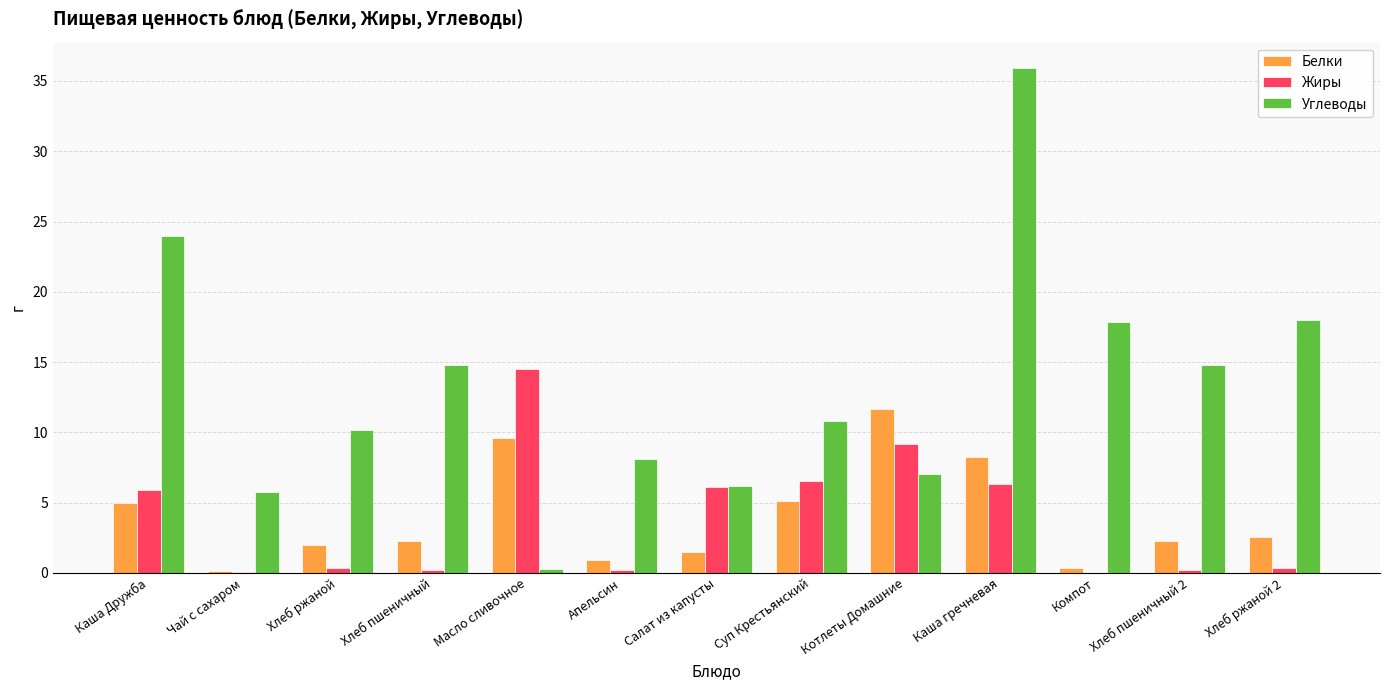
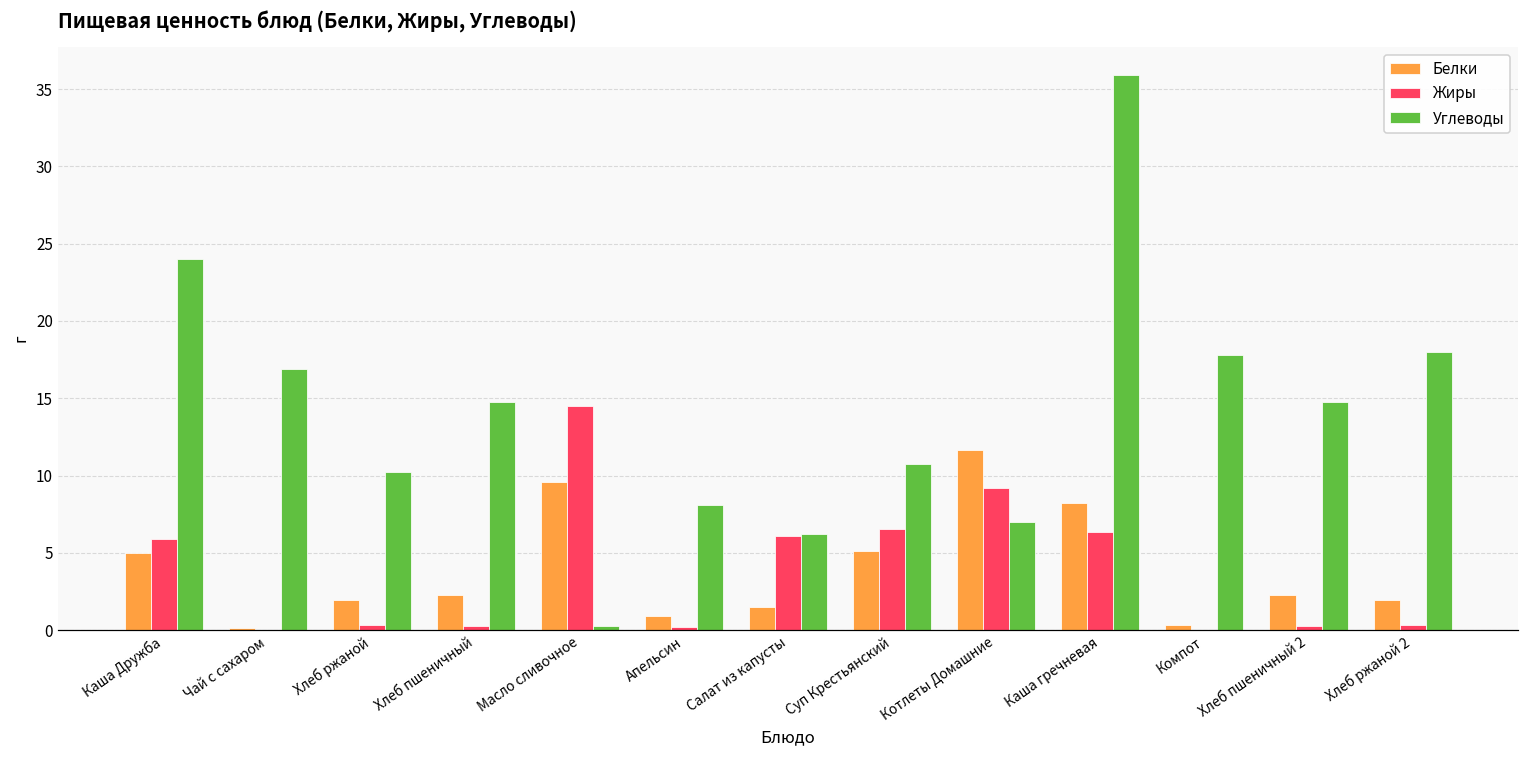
  {
    "Белки": {
      "Каша Дружба": 5.0,
      "Хлеб ржаной": 2.0,
      "Хлеб пшеничный": 2.3,
      "Масло сливочное": 9.6,
      "Апельсин": 0.9,
      "Салат из капусты": 1.5,
      "Суп Крестьянский": 5.1,
      "Котлеты Домашние": 11.7,
      "Каша гречневая": 8.2,
      "Компот": 0.3,
      "Хлеб пшеничный 2": 2.3,
-     "Хлеб ржаной 2": 2.6
+     "Хлеб ржаной 2": 2.0
    },
    "Жиры": {
      "Каша Дружба": 5.9,
      "Хлеб ржаной": 0.4,
      "Хлеб пшеничный": 0.2,
      "Масло сливочное": 14.5,
      "Апельсин": 0.2,
      "Салат из капусты": 6.1,
      "Суп Крестьянский": 6.5,
      "Котлеты Домашние": 9.2,
      "Каша гречневая": 6.3,
      "Компот": 0.0,
      "Хлеб пшеничный 2": 0.2,
      "Хлеб ржаной 2": 0.4
    },
    "Углеводы": {
      "Каша Дружба": 24.0,
-     "Чай с сахаром": 5.8,
+     "Чай с сахаром": 16.9,
      "Хлеб ржаной": 10.2,
      "Хлеб пшеничный": 14.8,
      "Масло сливочное": 0.3,
      "Апельсин": 8.1,
      "Салат из капусты": 6.2,
      "Суп Крестьянский": 10.8,
      "Котлеты Домашние": 7.0,
      "Каша гречневая": 35.9,
      "Компот": 17.8,
      "Хлеб пшеничный 2": 14.8,
      "Хлеб ржаной 2": 18.0
    }
  }
